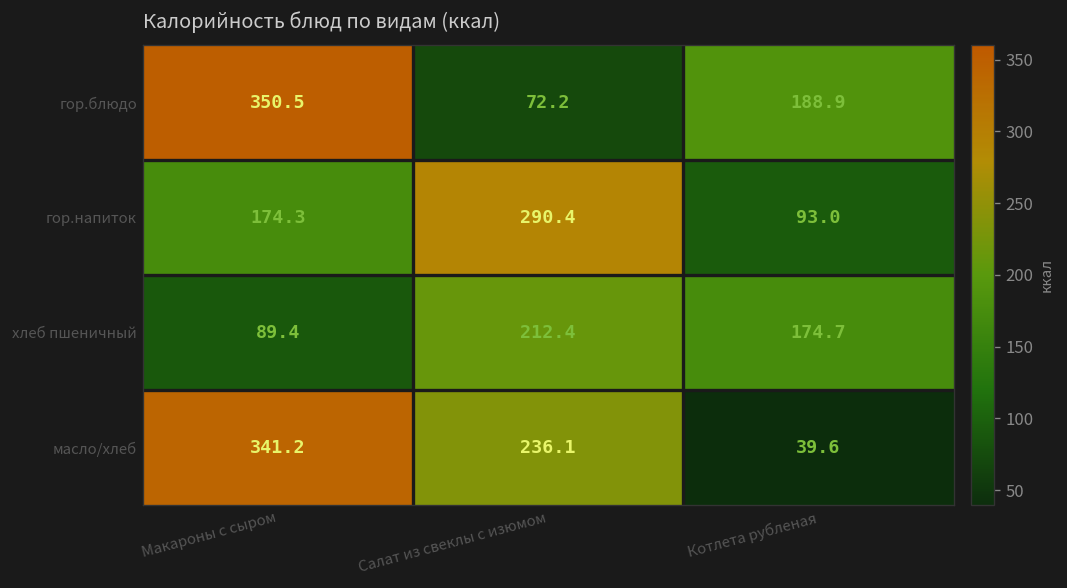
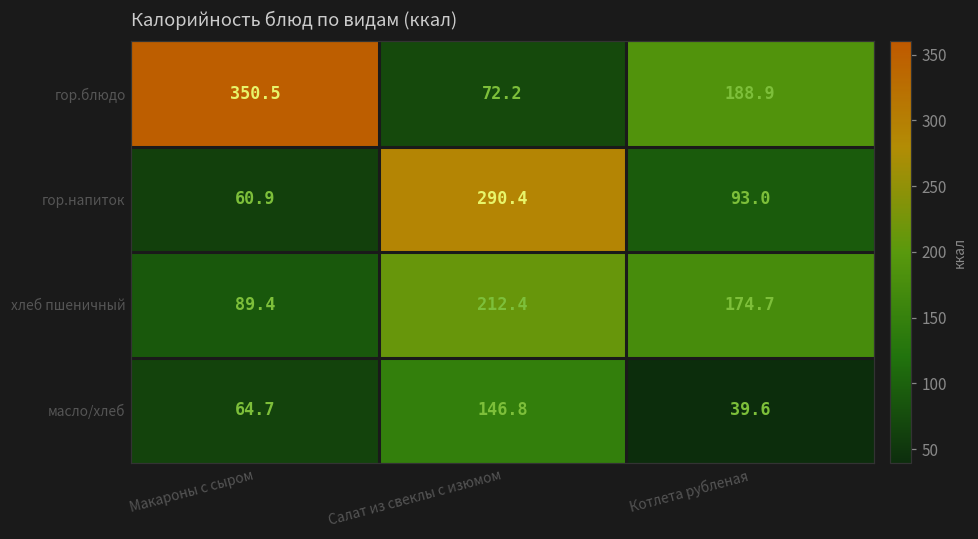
  {
    "гор.блюдо": {
      "Макароны с сыром": 350.5,
      "Салат из свеклы с изюмом": 72.2
    },
    "гор.напиток": {
-     "Макароны с сыром": 174.3,
+     "Макароны с сыром": 60.9,
      "Салат из свеклы с изюмом": 290.4,
      "Котлета рубленая": 93.0
    },
    "хлеб пшеничный": {
      "Макароны с сыром": 89.4,
      "Котлета рубленая": 174.7
    },
    "масло/хлеб": {
-     "Макароны с сыром": 341.2,
-     "Салат из свеклы с изюмом": 236.1,
+     "Макароны с сыром": 64.7,
+     "Салат из свеклы с изюмом": 146.8,
      "Котлета рубленая": 39.6
    }
  }
